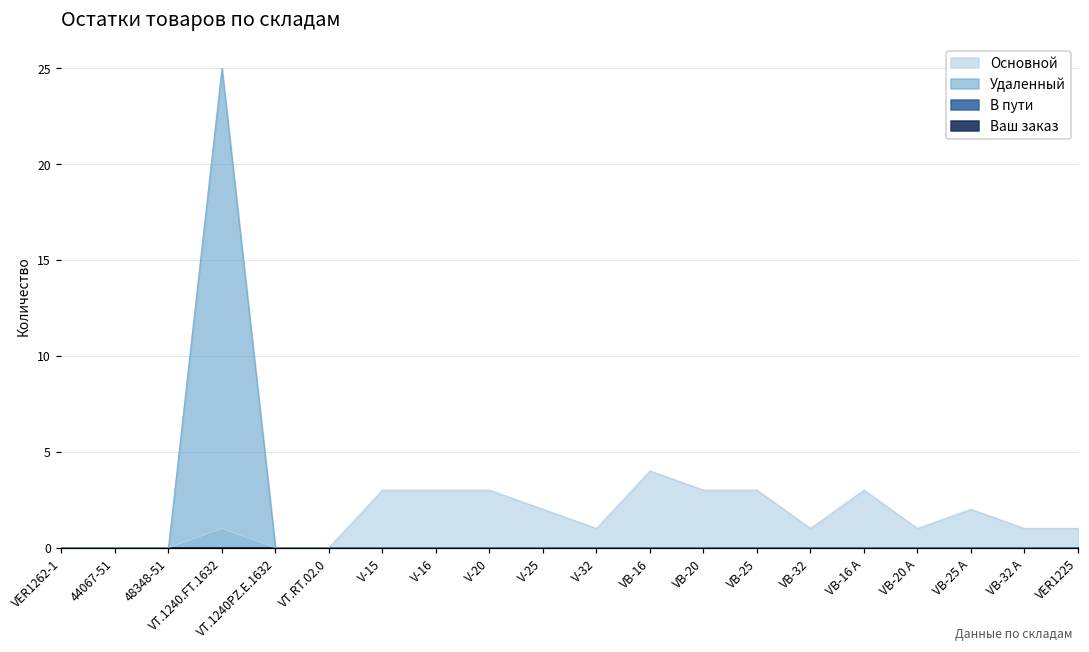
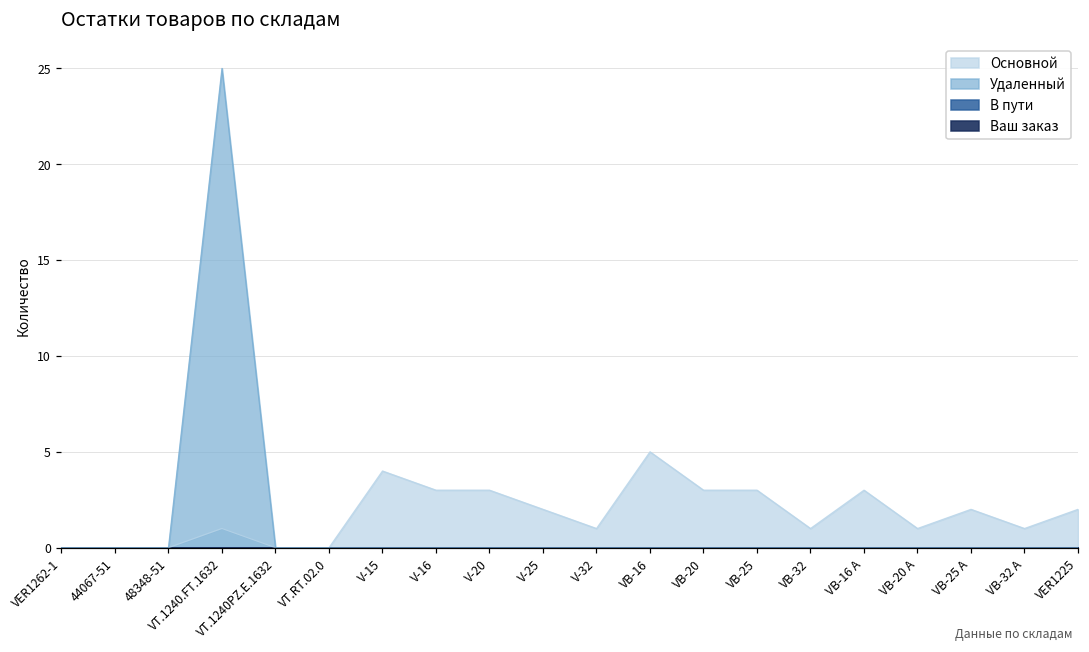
  {
    "Основной": {
      "VT.1240.FT.1632": 1,
-     "V-15": 3,
+     "V-15": 4,
      "V-16": 3,
      "V-20": 3,
      "V-25": 2,
      "V-32": 1,
-     "VB-16": 4,
+     "VB-16": 5,
      "VB-20": 3,
      "VB-25": 3,
      "VB-32": 1,
      "VB-16 A": 3,
      "VB-20 A": 1,
      "VB-25 A": 2,
      "VB-32 A": 1,
-     "VER1225": 1
+     "VER1225": 2
    },
    "Удаленный": {
      "VT.1240.FT.1632": 25
    },
    "Ваш заказ": {
      "VT.1240.FT.1632": 0
    }
  }
